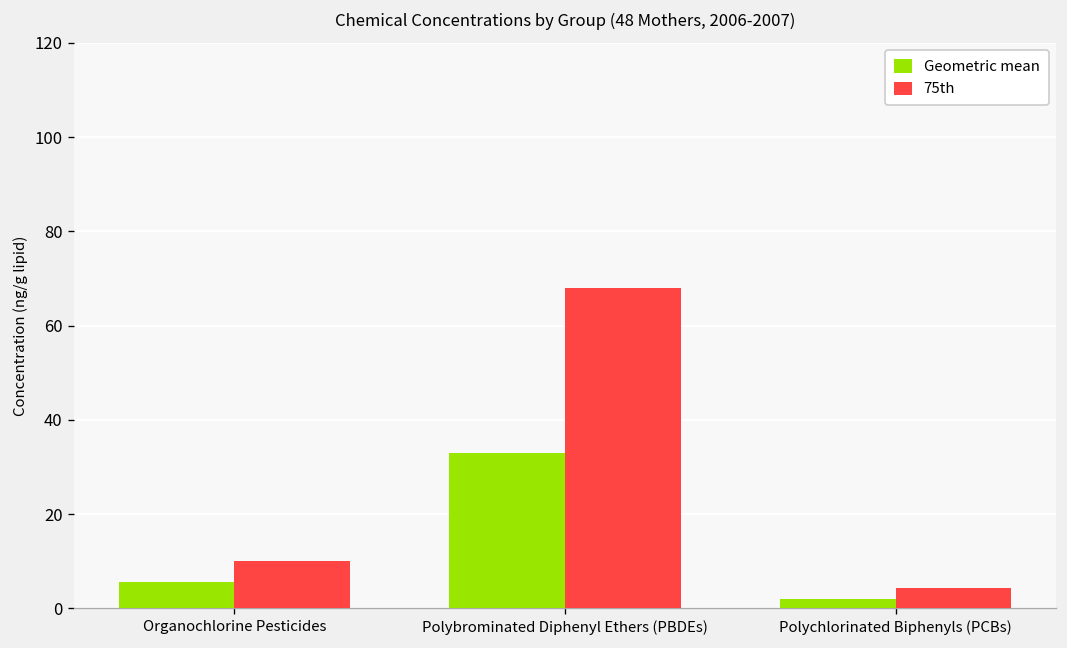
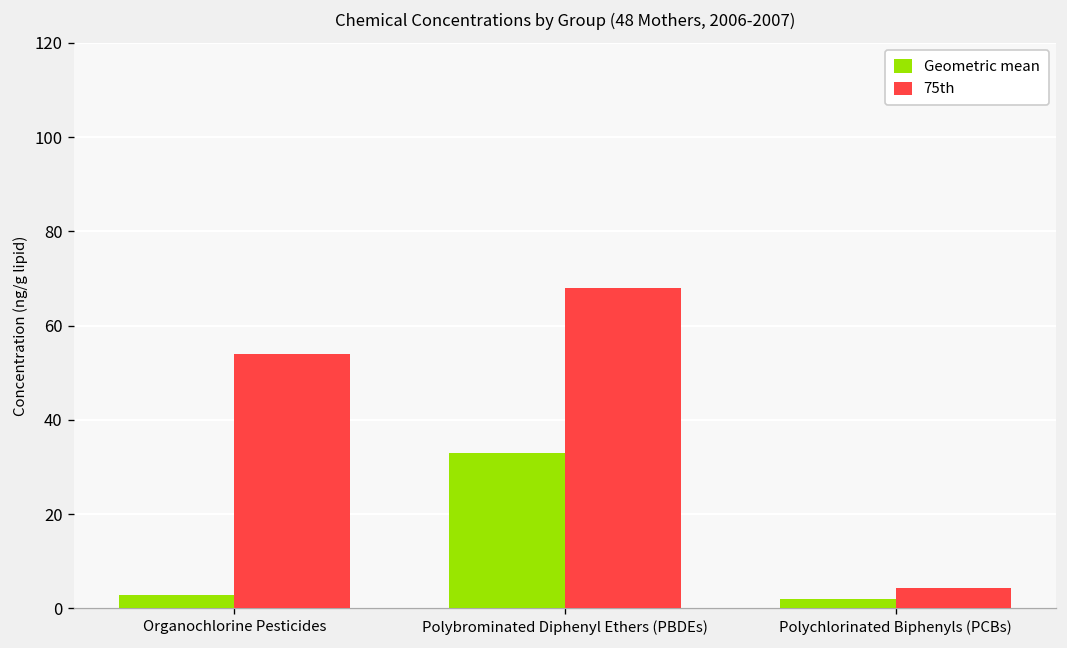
  {
    "Geometric mean": {
-     "Organochlorine Pesticides": 6,
+     "Organochlorine Pesticides": 3,
      "Polybrominated Diphenyl Ethers (PBDEs)": 33,
      "Polychlorinated Biphenyls (PCBs)": 2
    },
    "75th": {
-     "Organochlorine Pesticides": 10,
+     "Organochlorine Pesticides": 54,
      "Polybrominated Diphenyl Ethers (PBDEs)": 68,
      "Polychlorinated Biphenyls (PCBs)": 4
    }
  }
